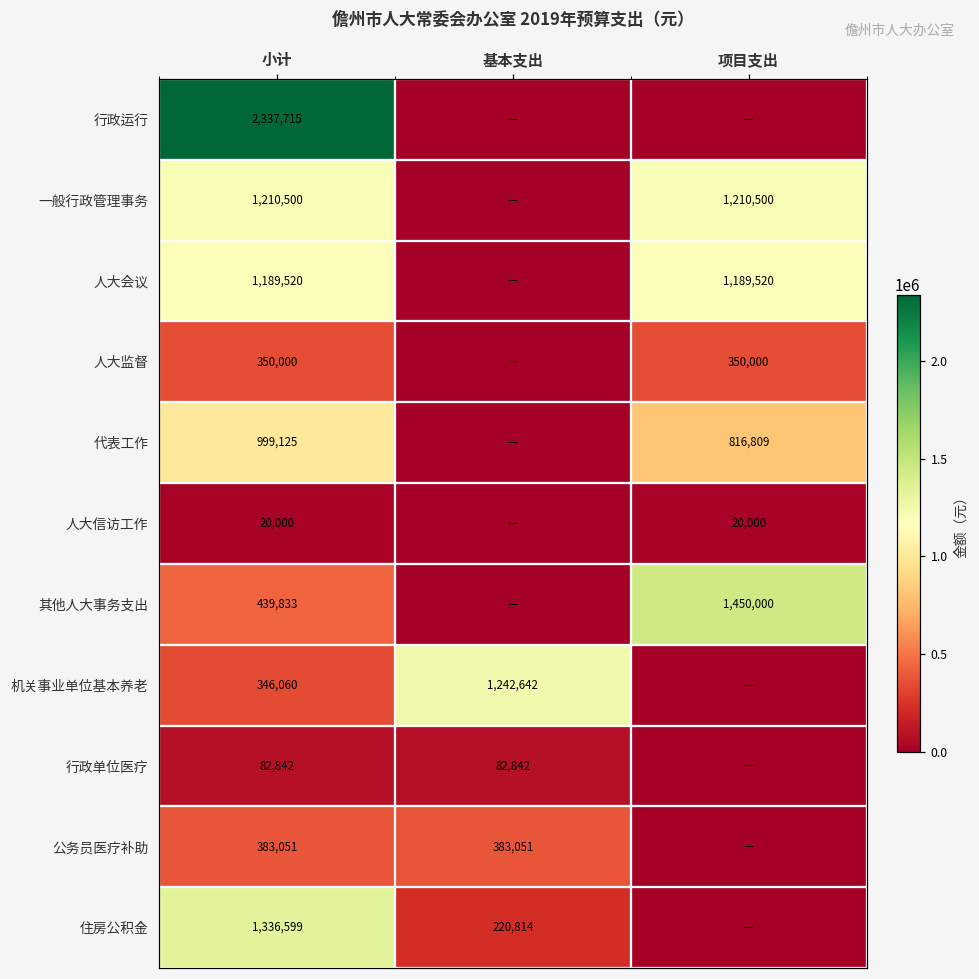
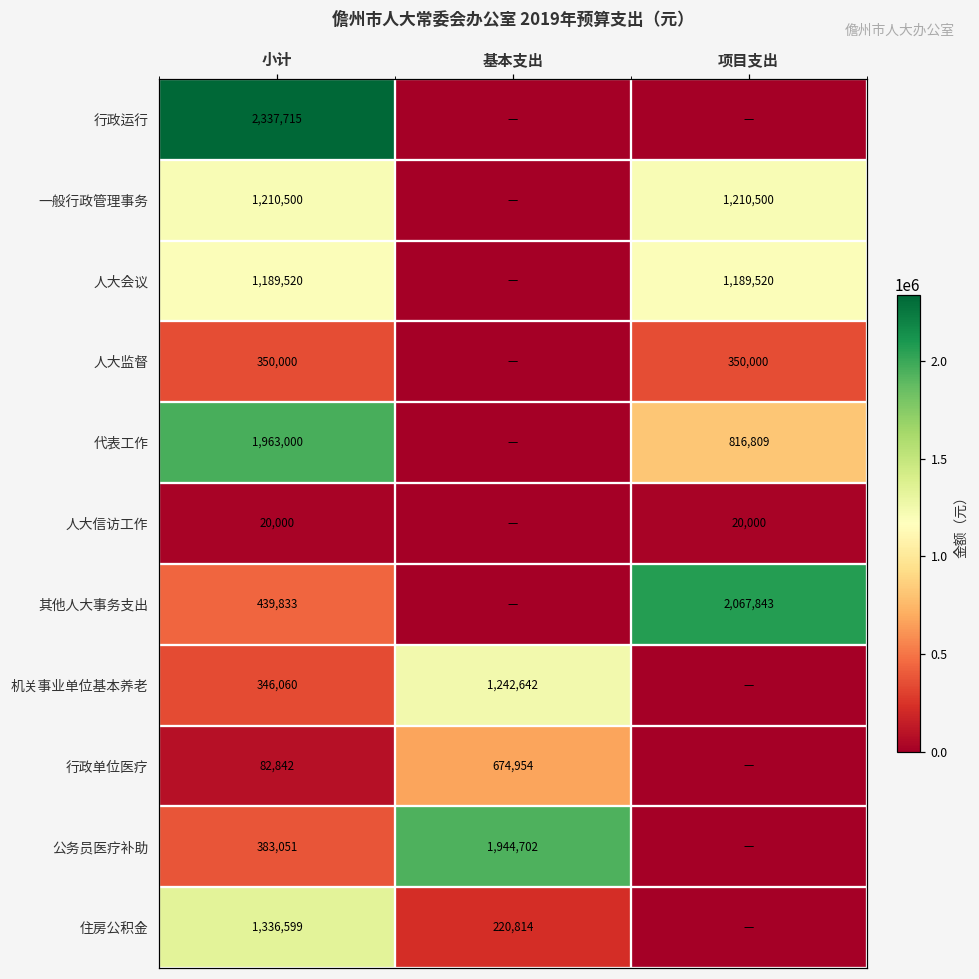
  {
    "行政运行": {
      "小计": "2,337,715"
    },
    "一般行政管理事务": {
      "小计": "1,210,500",
      "项目支出": "1,210,500"
    },
    "人大会议": {
      "小计": "1,189,520",
      "项目支出": "1,189,520"
    },
    "人大监督": {
      "小计": "350,000",
      "项目支出": "350,000"
    },
    "代表工作": {
-     "小计": "999,125",
+     "小计": "1,963,000",
      "项目支出": "816,809"
    },
    "人大信访工作": {
      "小计": "20,000",
      "项目支出": "20,000"
    },
    "其他人大事务支出": {
      "小计": "439,833",
-     "项目支出": "1,450,000"
+     "项目支出": "2,067,843"
    },
    "机关事业单位基本养老": {
      "小计": "346,060",
      "基本支出": "1,242,642"
    },
    "行政单位医疗": {
      "小计": "82,842",
-     "基本支出": "82,842"
+     "基本支出": "674,954"
    },
    "公务员医疗补助": {
      "小计": "383,051",
-     "基本支出": "383,051"
+     "基本支出": "1,944,702"
    },
    "住房公积金": {
      "小计": "1,336,599",
      "基本支出": "220,814"
    }
  }
